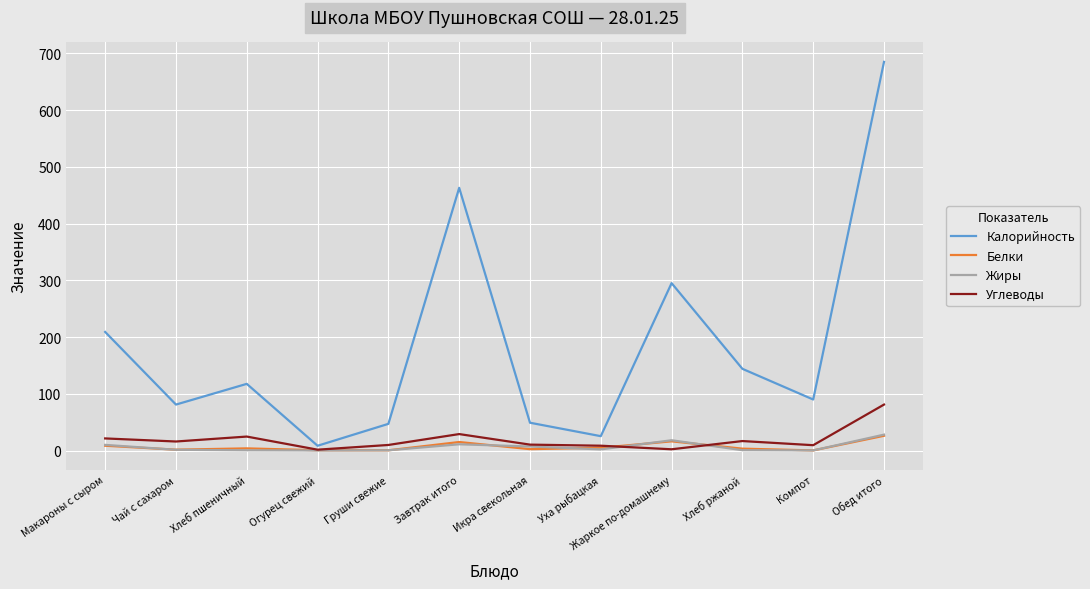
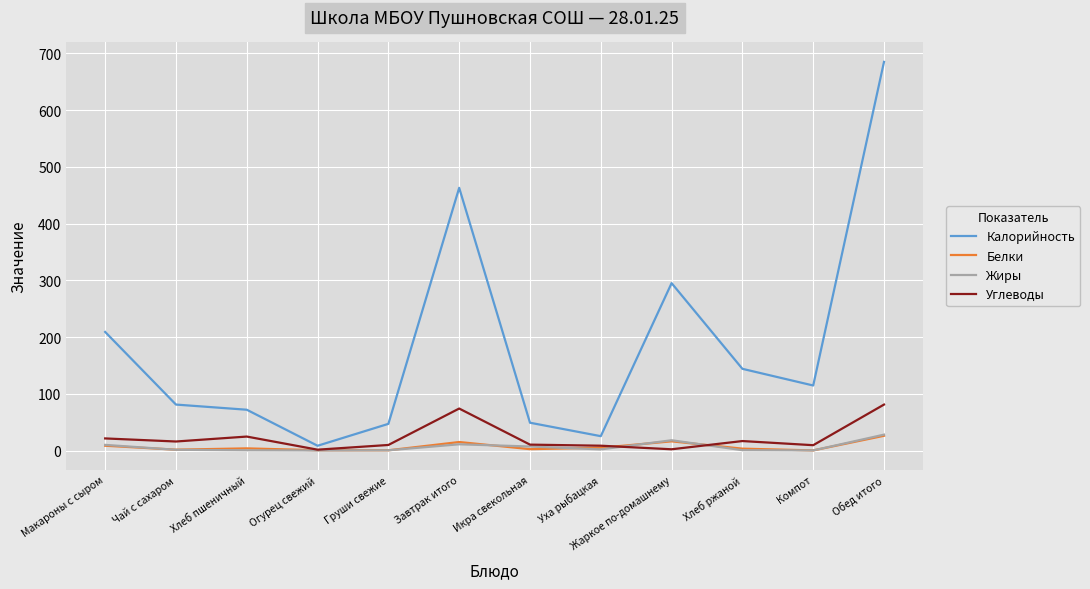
  {
    "Калорийность": {
      "Макароны с сыром": 210,
      "Чай с сахаром": 80,
-     "Хлеб пшеничный": 120,
+     "Хлеб пшеничный": 70,
      "Огурец свежий": 10,
      "Груши свежие": 50,
      "Завтрак итого": 460,
      "Икра свекольная": 50,
      "Уха рыбацкая": 30,
      "Жаркое по-домашнему": 300,
      "Хлеб ржаной": 140,
-     "Компот": 90,
+     "Компот": 110,
      "Обед итого": 690
    },
    "Белки": {
      "Икра свекольная": 0
    },
    "Углеводы": {
      "Макароны с сыром": 20,
      "Чай с сахаром": 20,
      "Хлеб пшеничный": 20,
      "Груши свежие": 10,
-     "Завтрак итого": 30,
+     "Завтрак итого": 70,
      "Жаркое по-домашнему": 0,
      "Хлеб ржаной": 20,
      "Компот": 10,
      "Обед итого": 80
    }
  }
